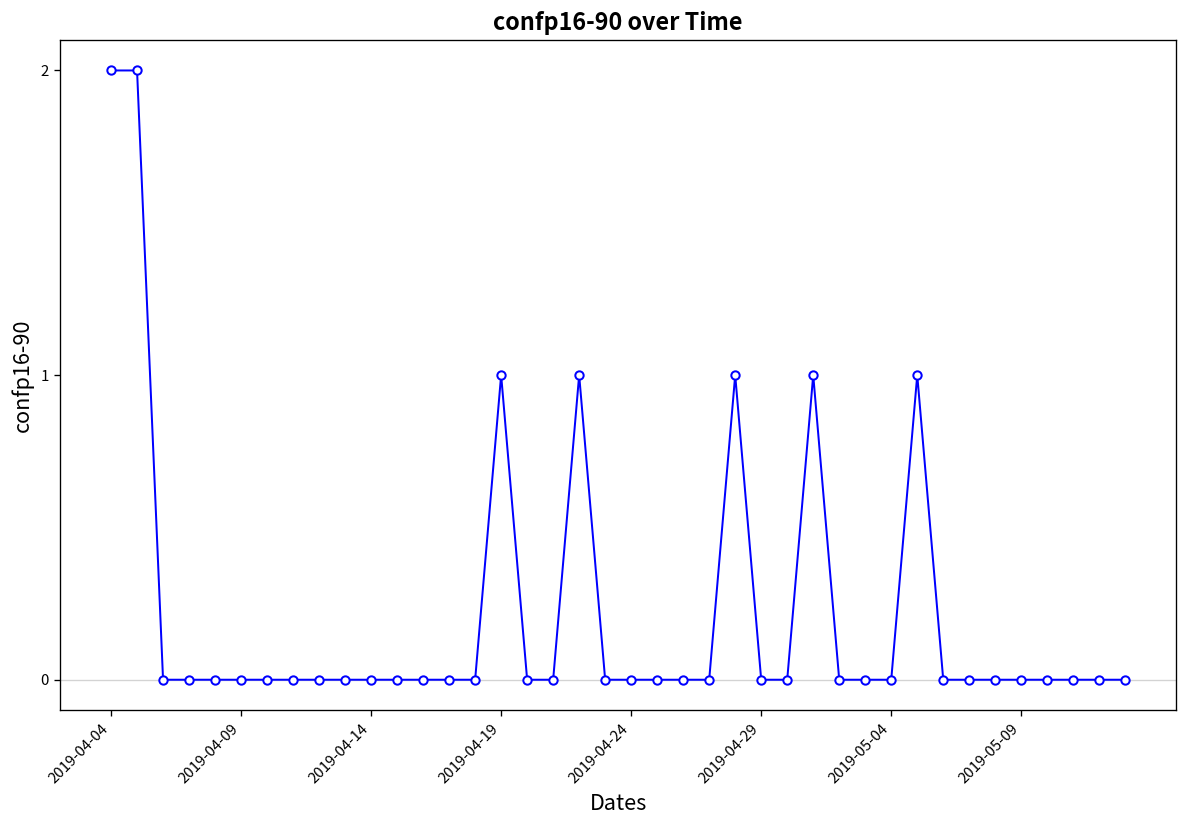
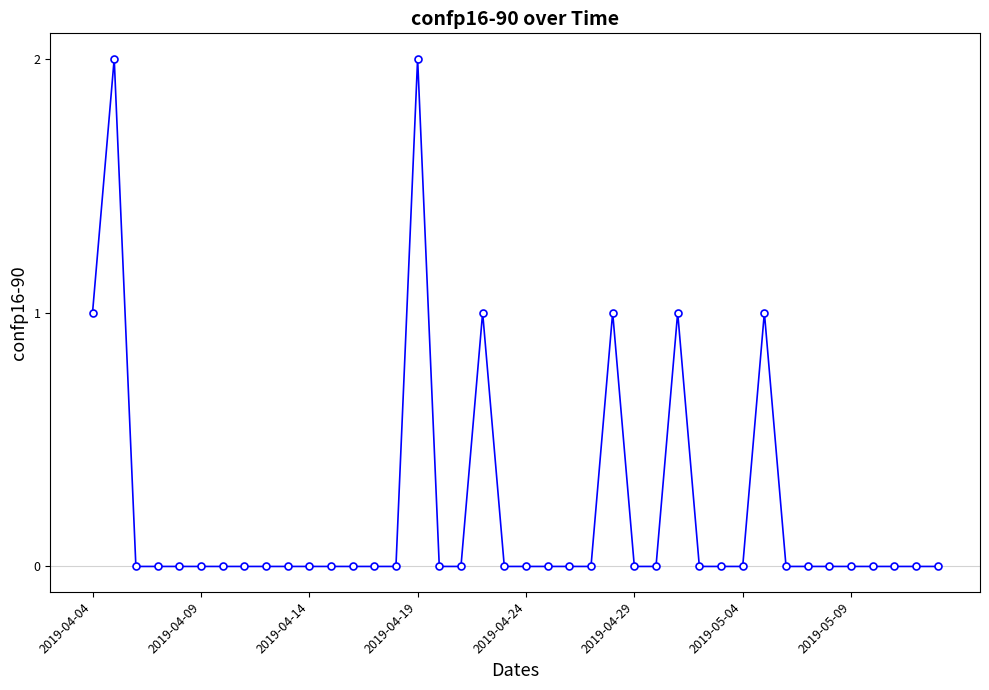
  {
-   "2019-04-04": 2,
+   "2019-04-04": 1,
    "2019-04-09": 0,
    "2019-04-14": 0,
-   "2019-04-19": 1,
+   "2019-04-19": 2,
    "2019-04-24": 0,
    "2019-04-29": 0,
    "2019-05-04": 0,
    "2019-05-09": 0
  }
